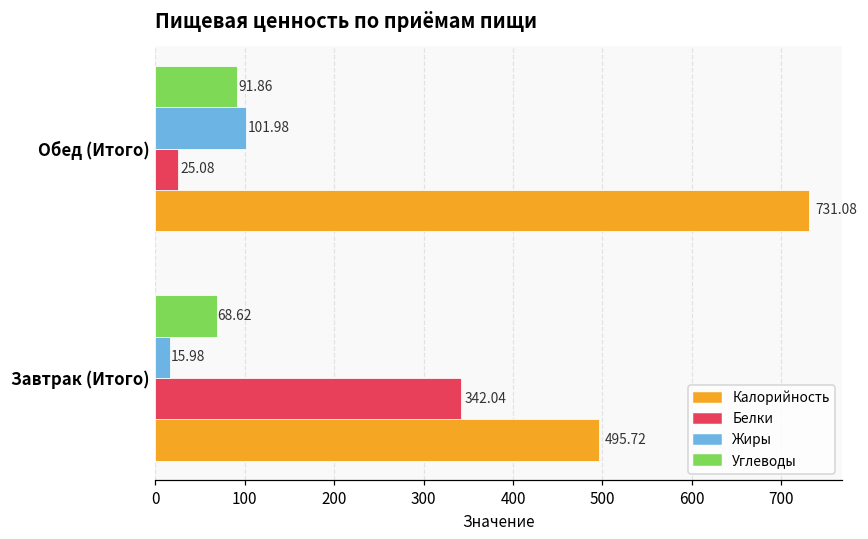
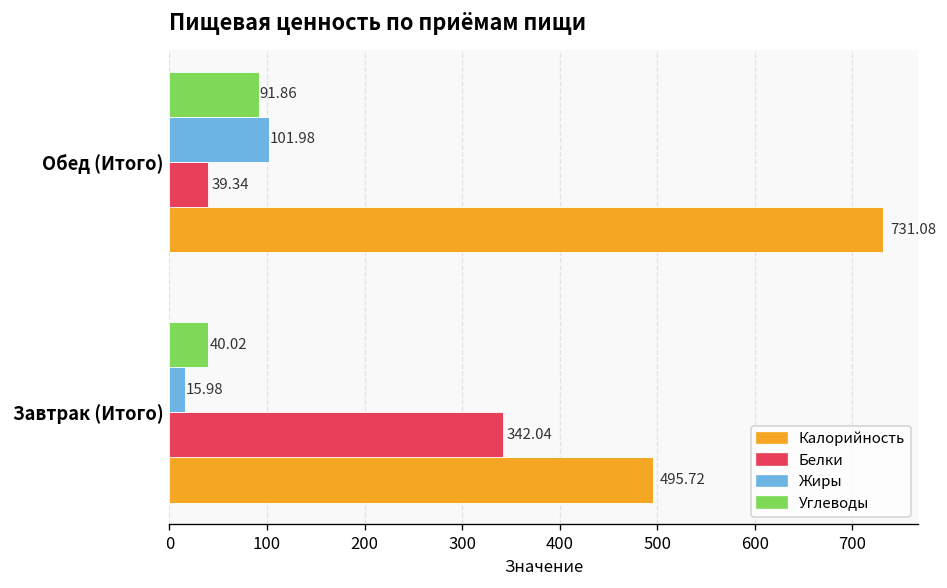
  {
    "Калорийность": {
      "Обед (Итого)": 731.08,
      "Завтрак (Итого)": 495.72
    },
    "Белки": {
-     "Обед (Итого)": 25.08,
+     "Обед (Итого)": 39.34,
      "Завтрак (Итого)": 342.04
    },
    "Жиры": {
      "Обед (Итого)": 101.98,
      "Завтрак (Итого)": 15.98
    },
    "Углеводы": {
      "Обед (Итого)": 91.86,
-     "Завтрак (Итого)": 68.62
+     "Завтрак (Итого)": 40.02
    }
  }
